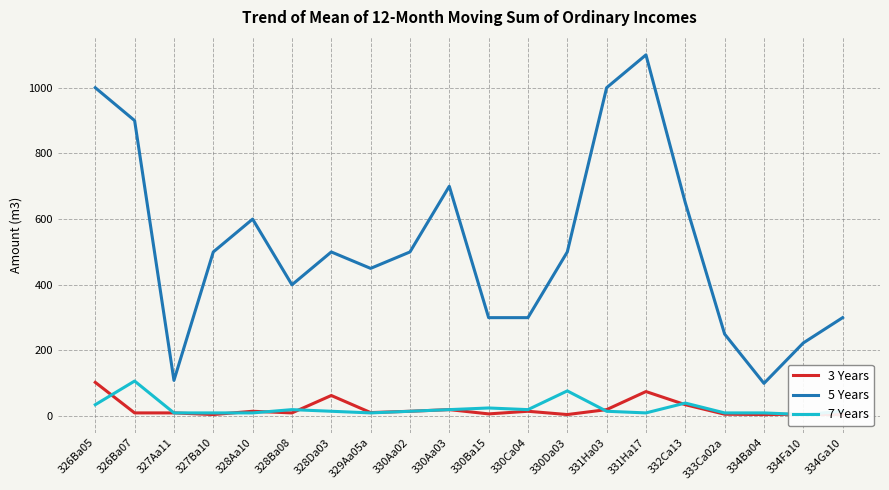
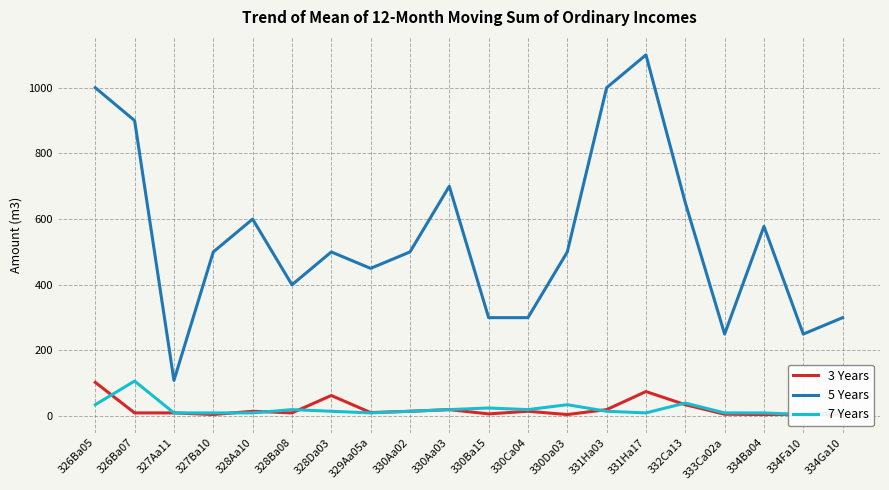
  {
    "3 Years": {
      "326Ba05": 100,
      "326Ba07": 10,
      "328Ba08": 10,
      "328Da03": 60,
      "330Ba15": 10,
      "330Da03": 10,
      "331Ha17": 80
    },
    "5 Years": {
      "326Ba05": 1000,
      "326Ba07": 900,
      "327Aa11": 110,
      "327Ba10": 500,
      "328Aa10": 600,
      "328Ba08": 400,
      "328Da03": 500,
      "329Aa05a": 450,
      "330Aa02": 500,
      "330Aa03": 700,
      "330Ba15": 300,
      "330Ca04": 300,
      "330Da03": 500,
      "331Ha03": 1000,
      "331Ha17": 1100,
      "332Ca13": 650,
      "333Ca02a": 250,
-     "334Ba04": 100,
-     "334Fa10": 220,
+     "334Ba04": 580,
+     "334Fa10": 250,
      "334Ga10": 300
    },
    "7 Years": {
      "326Ba05": 40,
      "326Ba07": 110,
      "328Ba08": 20,
      "328Da03": 20,
      "330Ba15": 30,
-     "330Da03": 80,
+     "330Da03": 40,
      "331Ha17": 10
    }
  }
